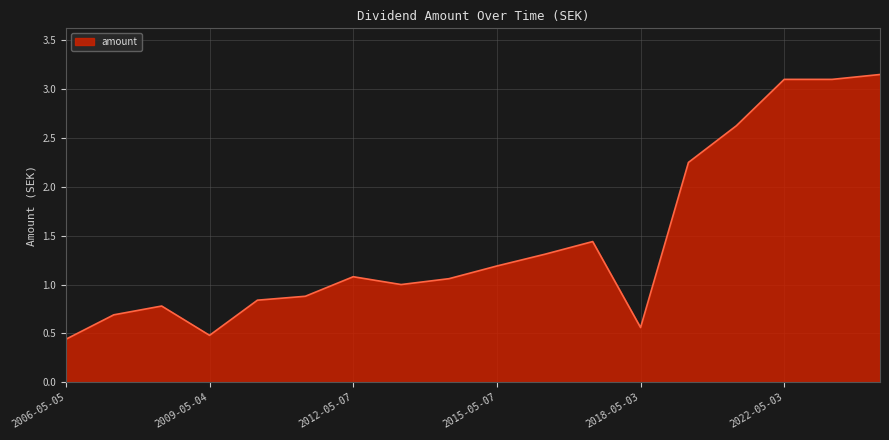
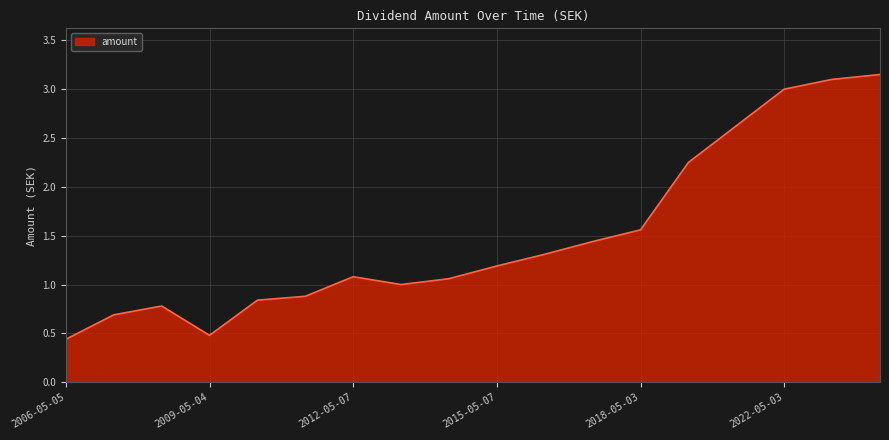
  {
    "2006-05-05": 0.4,
    "2009-05-04": 0.5,
    "2012-05-07": 1.1,
    "2015-05-07": 1.2,
-   "2018-05-03": 0.6,
-   "2022-05-03": 3.1
+   "2018-05-03": 1.6,
+   "2022-05-03": 3.0
  }
